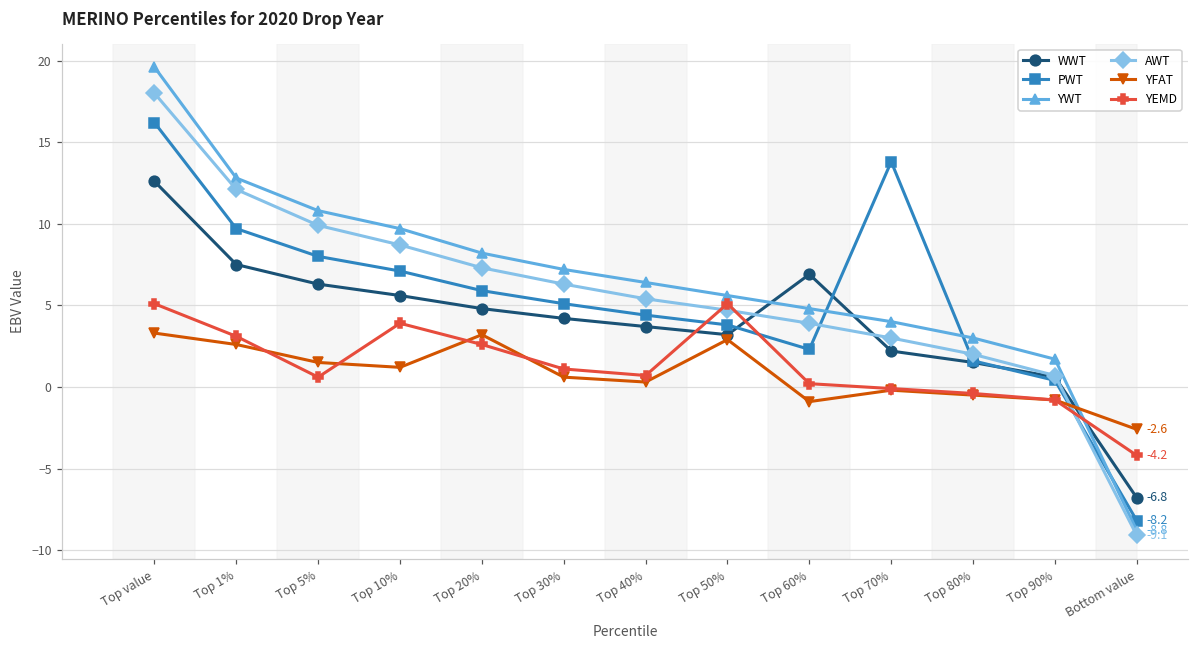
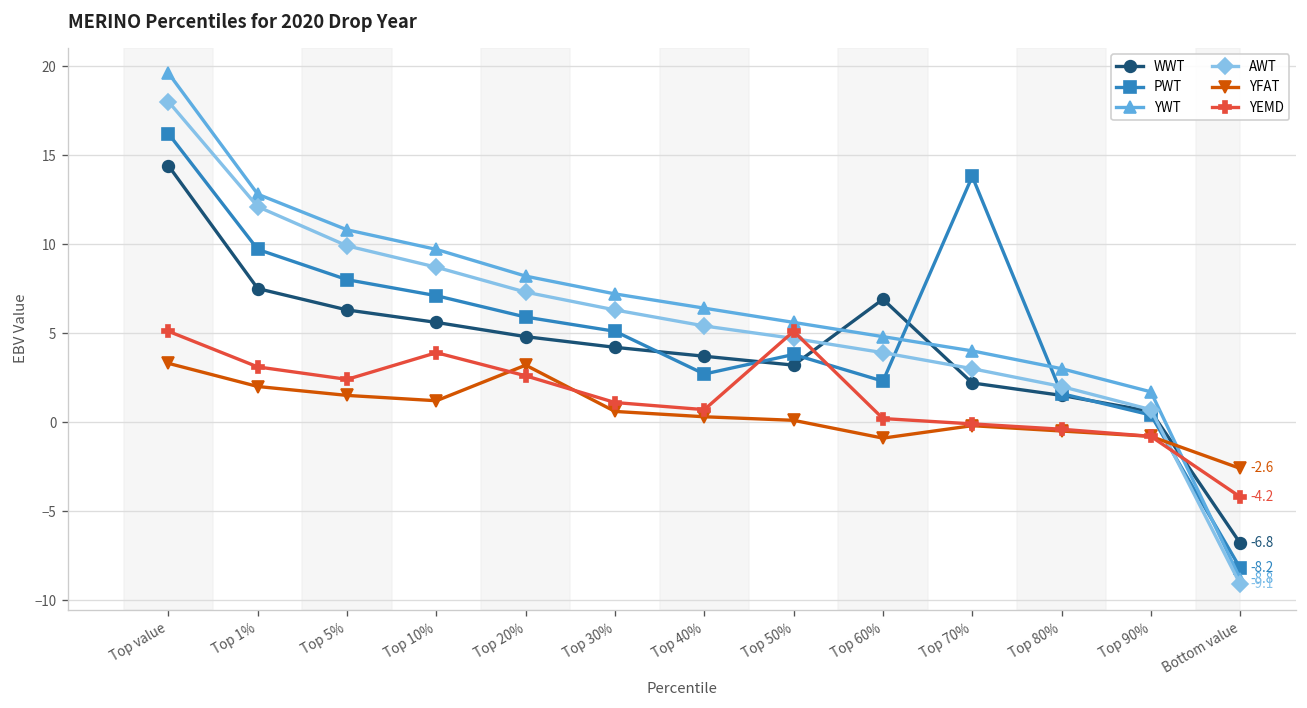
  {
    "WWT": {
-     "Top value": 12.6,
+     "Top value": 14.4,
      "Top 1%": 7.5,
      "Top 5%": 6.3,
      "Top 10%": 5.6,
      "Top 20%": 4.8,
      "Top 30%": 4.2,
      "Top 40%": 3.7,
      "Top 50%": 3.2,
      "Top 60%": 6.9,
      "Top 70%": 2.2
    },
    "PWT": {
      "Top value": 16.2,
      "Top 1%": 9.7,
      "Top 5%": 8.0,
      "Top 10%": 7.1,
      "Top 20%": 5.9,
      "Top 30%": 5.1,
-     "Top 40%": 4.4,
+     "Top 40%": 2.7,
      "Top 50%": 3.8,
      "Top 60%": 2.3,
      "Top 70%": 13.8,
      "Top 90%": 0.4
    },
    "YFAT": {
      "Top value": 3.3,
-     "Top 1%": 2.6,
+     "Top 1%": 2.0,
      "Top 5%": 1.5,
      "Top 10%": 1.2,
      "Top 20%": 3.2,
      "Top 30%": 0.6,
      "Top 40%": 0.3,
-     "Top 50%": 2.9,
+     "Top 50%": 0.1,
      "Top 60%": -0.9
    },
    "YEMD": {
      "Top value": 5.1,
      "Top 1%": 3.1,
-     "Top 5%": 0.6,
+     "Top 5%": 2.4,
      "Top 10%": 3.9,
      "Top 20%": 2.6,
      "Top 30%": 1.1,
      "Top 40%": 0.7,
      "Top 50%": 5.1,
      "Top 60%": 0.2
    }
  }
